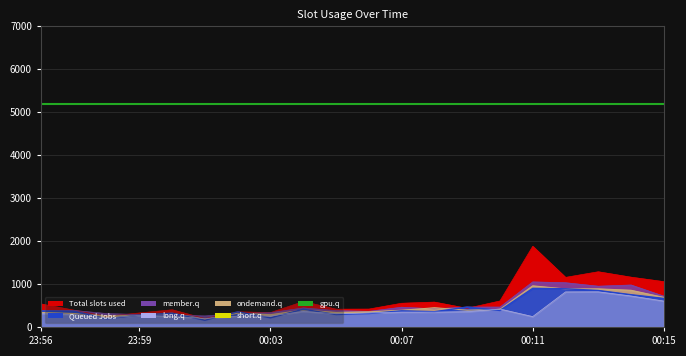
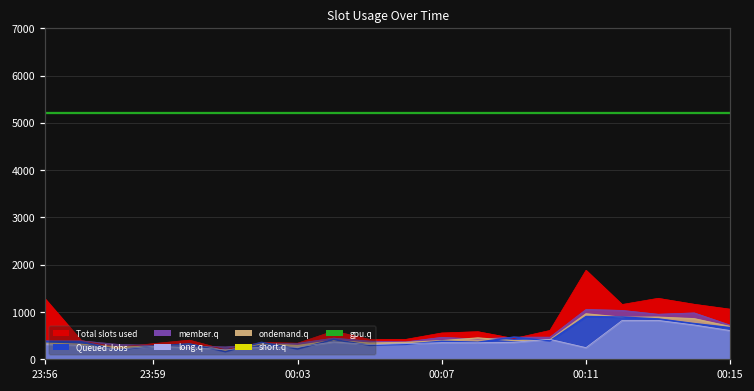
  {
    "Total slots used": {
-     "23:56": 500,
+     "23:56": 1300,
      "00:07": 600,
      "00:11": 1900,
      "00:15": 1100
    },
    "member.q": {
      "00:07": 500,
      "00:11": 1000
    },
    "long.q": {
      "00:11": 200,
      "00:15": 600
    }
  }
